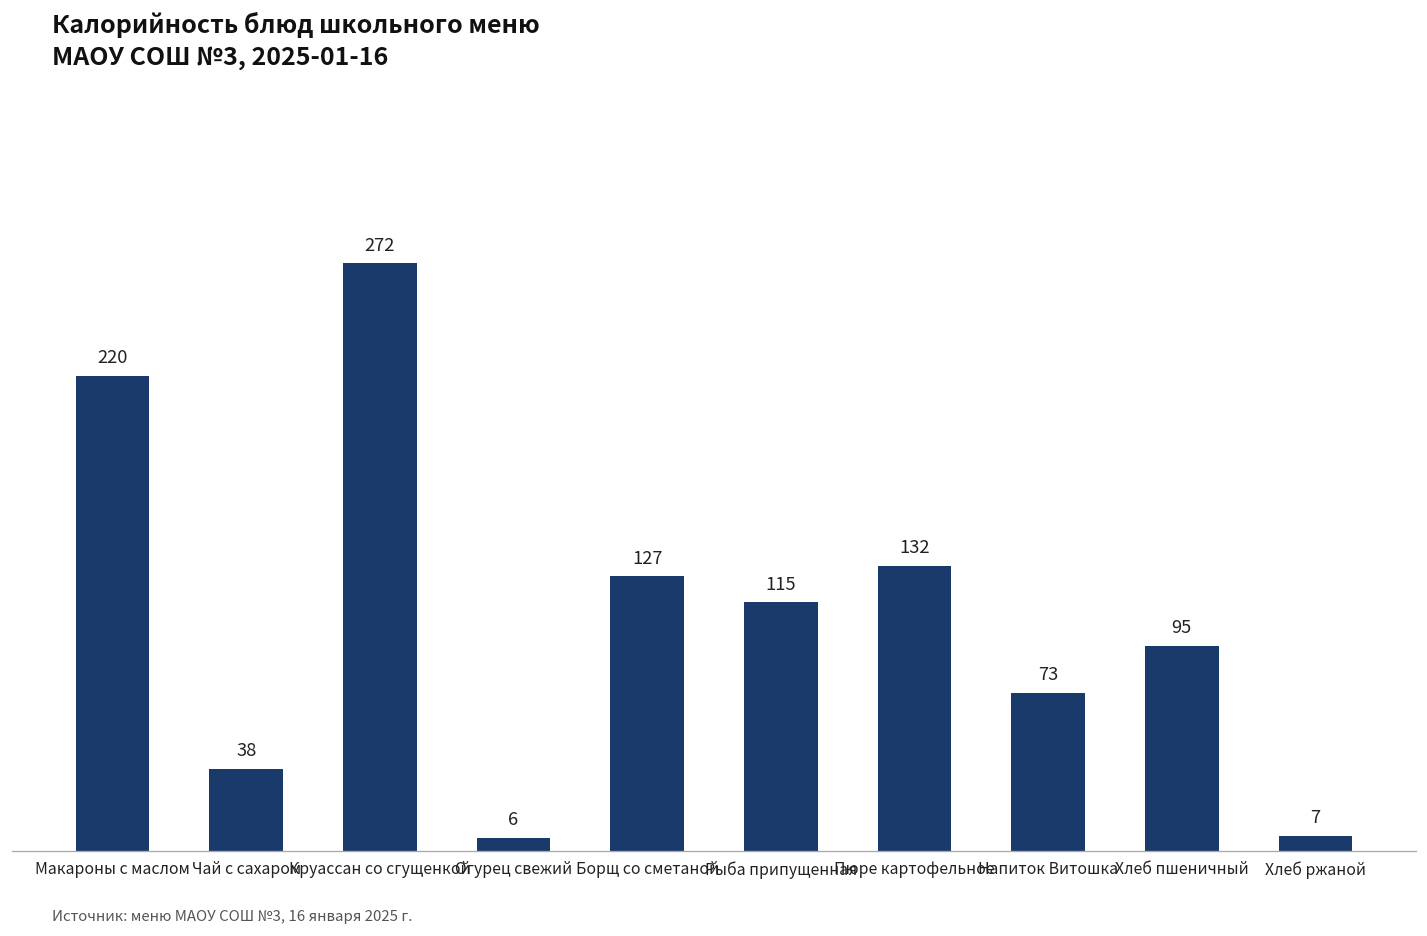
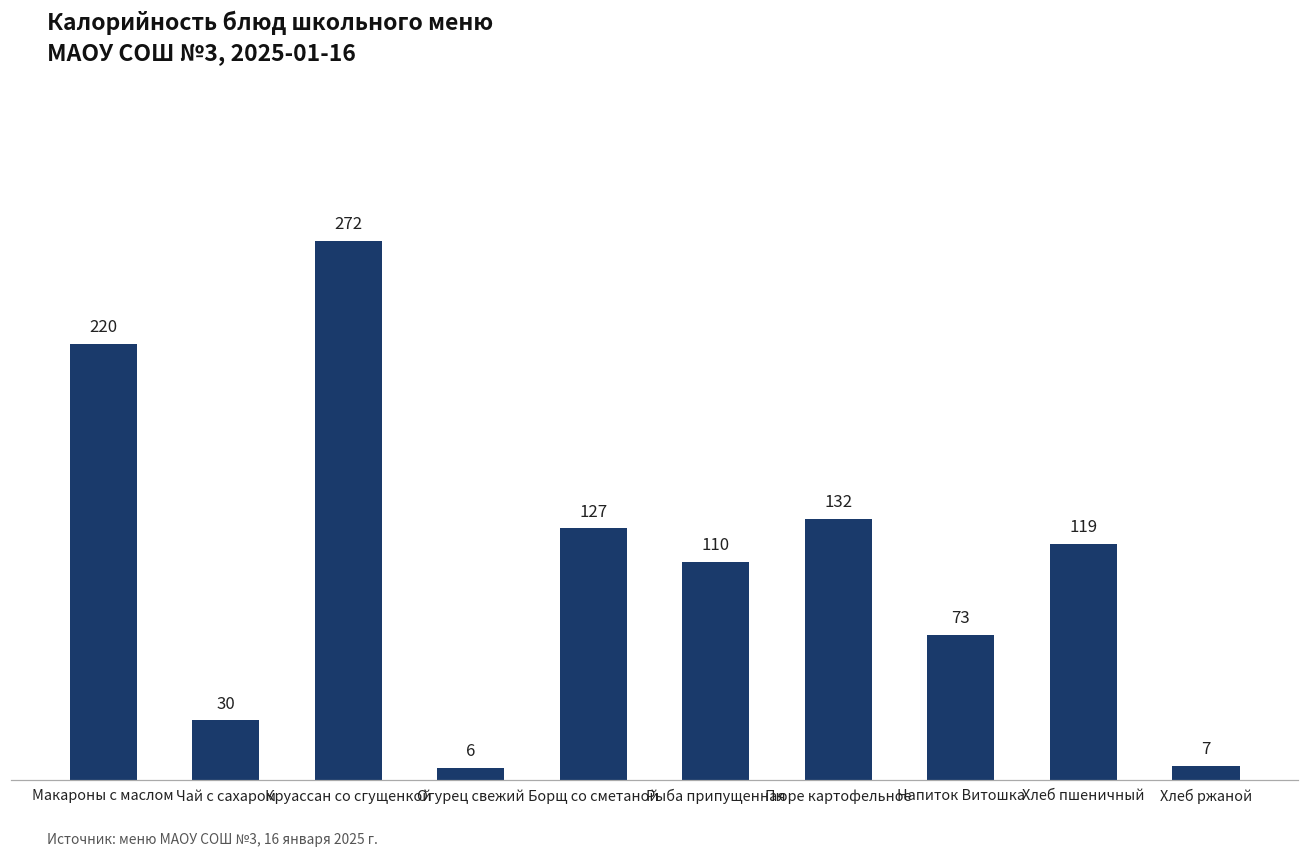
  {
    "Макароны с маслом": 220,
-   "Чай с сахаром": 38,
+   "Чай с сахаром": 30,
    "Круассан со сгущенкой": 272,
    "Огурец свежий": 6,
    "Борщ со сметаной": 127,
-   "Рыба припущенная": 115,
+   "Рыба припущенная": 110,
    "Пюре картофельное": 132,
    "Напиток Витошка": 73,
-   "Хлеб пшеничный": 95,
+   "Хлеб пшеничный": 119,
    "Хлеб ржаной": 7
  }
